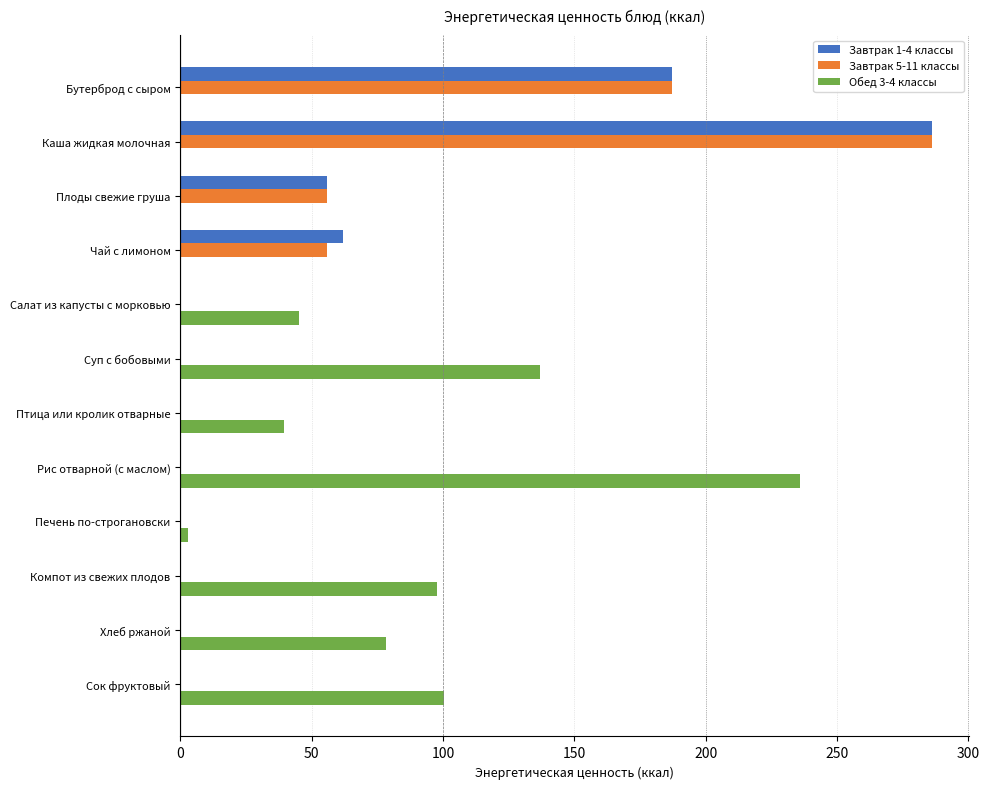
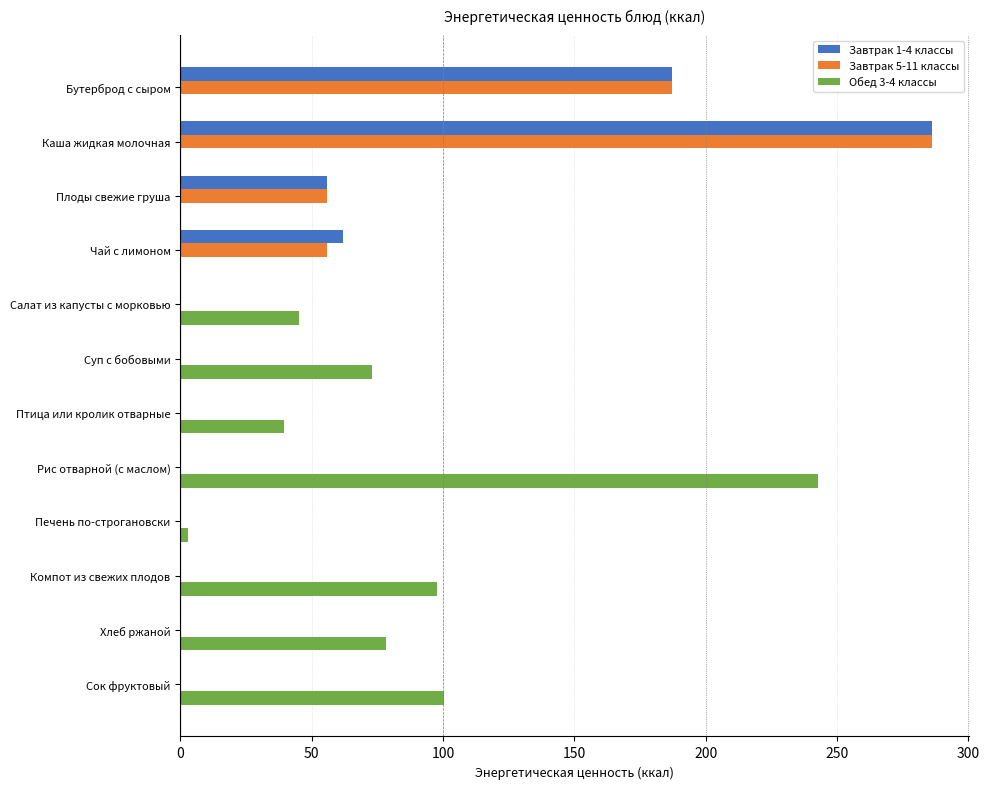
  {
    "Завтрак 1-4 классы": {
      "Бутерброд с сыром": 187,
      "Каша жидкая молочная": 286,
      "Плоды свежие груша": 56,
      "Чай с лимоном": 62,
      "Салат из капусты с морковью": 0,
      "Суп с бобовыми": 0,
      "Птица или кролик отварные": 0,
      "Рис отварной (с маслом)": 0,
      "Печень по-строгановски": 0,
      "Компот из свежих плодов": 0,
      "Хлеб ржаной": 0,
      "Сок фруктовый": 0
    },
    "Завтрак 5-11 классы": {
      "Бутерброд с сыром": 187,
      "Каша жидкая молочная": 286,
      "Плоды свежие груша": 56,
      "Чай с лимоном": 56,
      "Салат из капусты с морковью": 0,
      "Суп с бобовыми": 0,
      "Птица или кролик отварные": 0,
      "Рис отварной (с маслом)": 0,
      "Печень по-строгановски": 0,
      "Компот из свежих плодов": 0,
      "Хлеб ржаной": 0,
      "Сок фруктовый": 0
    },
    "Обед 3-4 классы": {
      "Бутерброд с сыром": 0,
      "Каша жидкая молочная": 0,
      "Плоды свежие груша": 0,
      "Чай с лимоном": 0,
      "Салат из капусты с морковью": 45,
-     "Суп с бобовыми": 137,
+     "Суп с бобовыми": 73,
      "Птица или кролик отварные": 39,
-     "Рис отварной (с маслом)": 236,
+     "Рис отварной (с маслом)": 243,
      "Печень по-строгановски": 3,
      "Компот из свежих плодов": 98,
      "Хлеб ржаной": 78,
      "Сок фруктовый": 100
    }
  }
